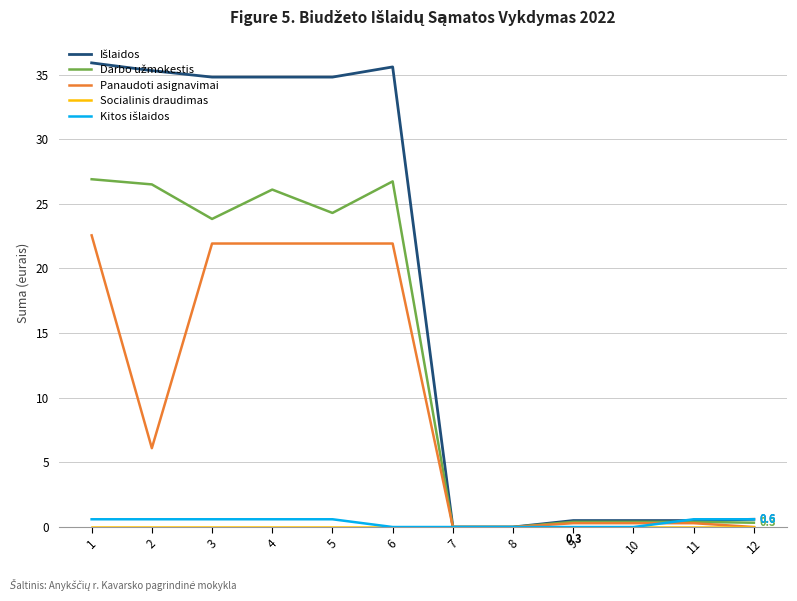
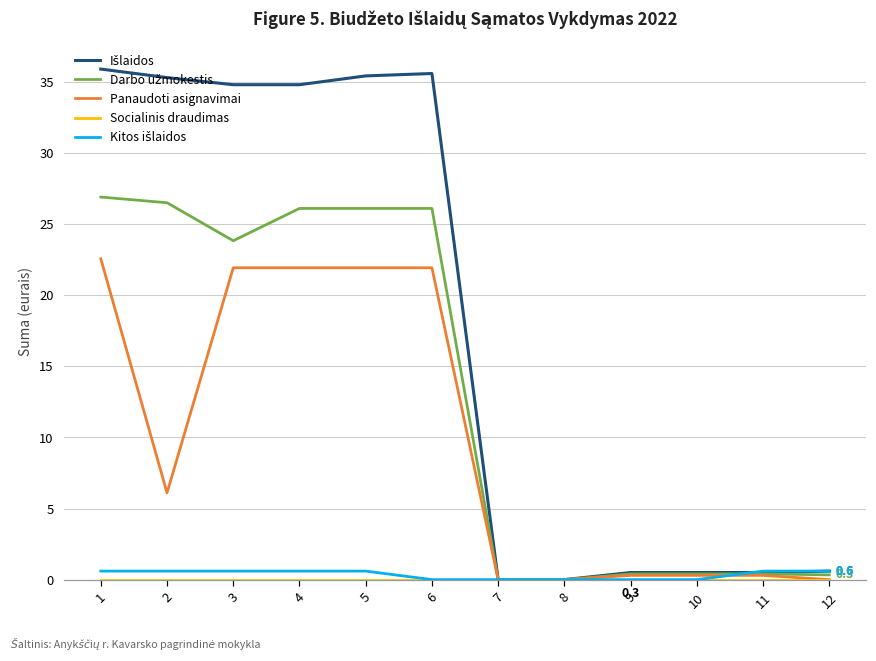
  {
    "Išlaidos": {
      "1": 35.9,
      "2": 35.3,
      "3": 34.8,
      "4": 34.8,
-     "5": 34.8,
+     "5": 35.4,
      "6": 35.6
    },
    "Darbo užmokestis": {
      "1": 26.9,
      "2": 26.5,
      "3": 23.8,
      "4": 26.1,
-     "5": 24.3,
-     "6": 26.7
+     "5": 26.1,
+     "6": 26.1
    },
    "Panaudoti asignavimai": {
      "1": 22.6,
      "2": 6.1,
      "3": 21.9,
      "4": 21.9,
      "5": 21.9,
      "6": 21.9
    },
    "Socialinis draudimas": {
      "1": 0.0,
      "2": 0.0,
      "3": 0.0,
      "4": 0.0,
      "5": 0.0,
      "11": 0.0
    },
    "Kitos išlaidos": {
      "1": 0.6,
      "2": 0.6,
      "3": 0.6,
      "4": 0.6,
      "5": 0.6
    }
  }
